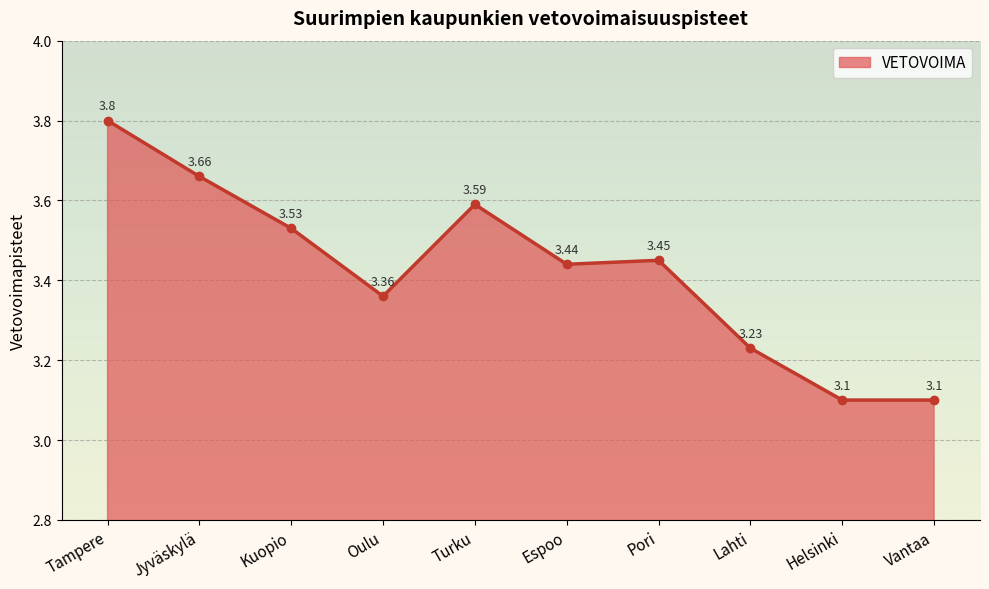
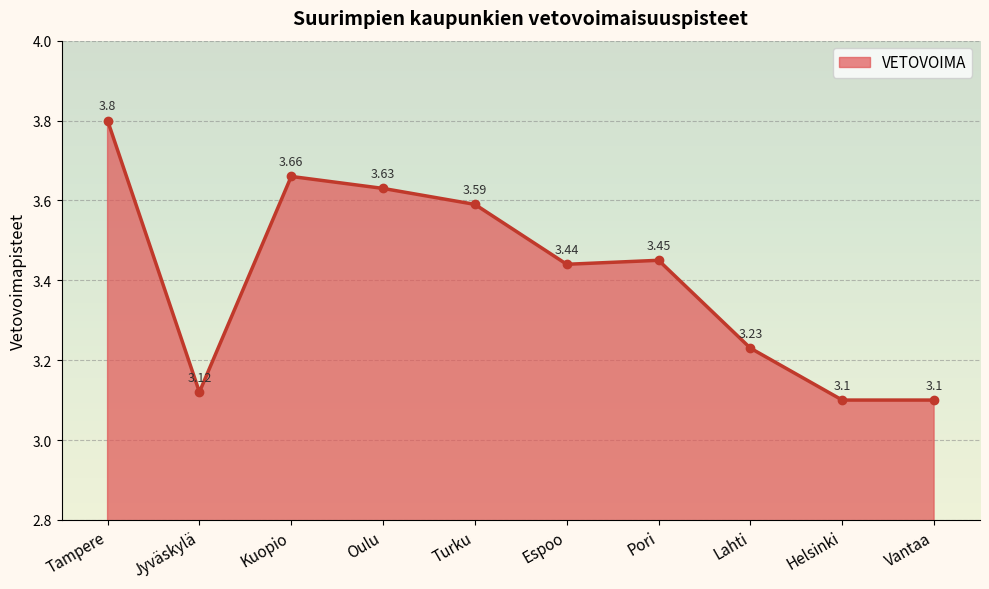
  {
    "Tampere": 3.8,
-   "Jyväskylä": 3.66,
-   "Kuopio": 3.53,
-   "Oulu": 3.36,
+   "Jyväskylä": 3.12,
+   "Kuopio": 3.66,
+   "Oulu": 3.63,
    "Turku": 3.59,
    "Espoo": 3.44,
    "Pori": 3.45,
    "Lahti": 3.23,
    "Helsinki": 3.1,
    "Vantaa": 3.1
  }
